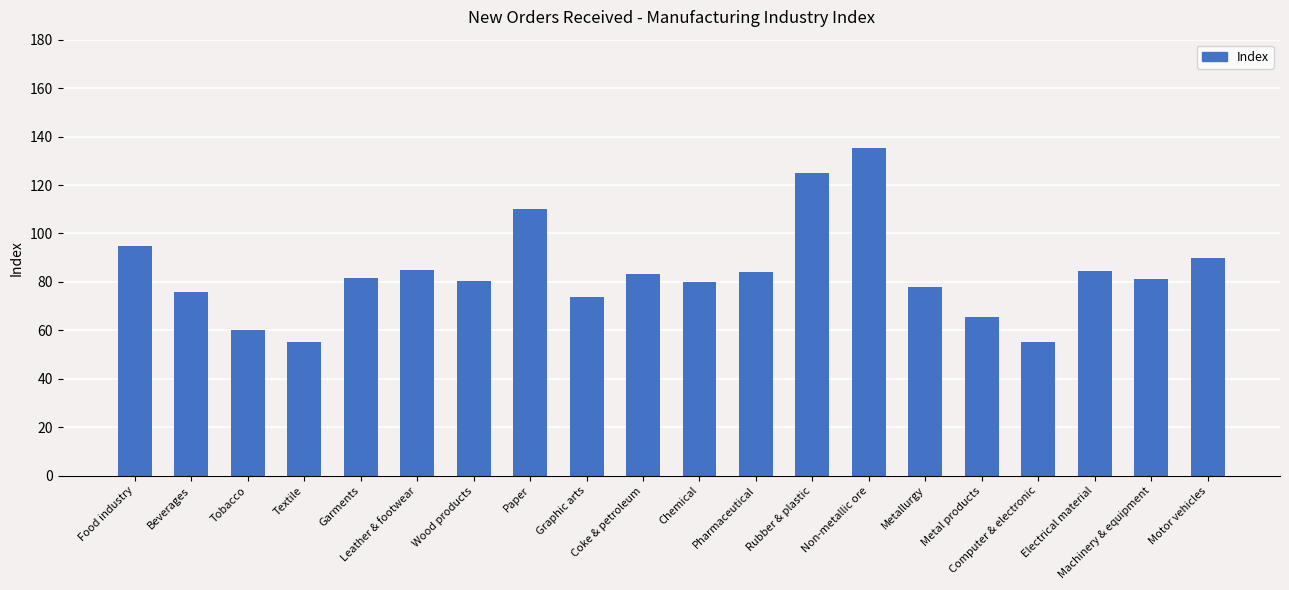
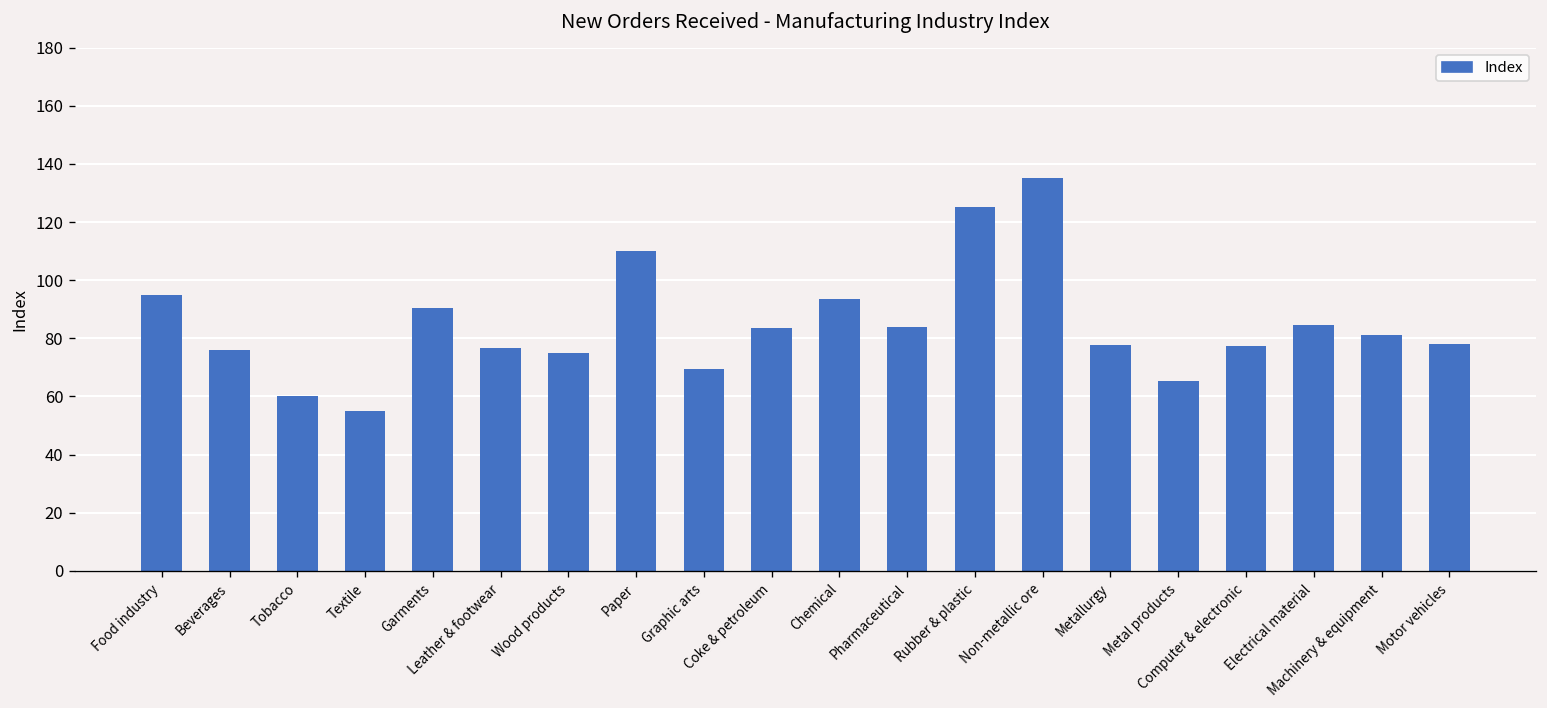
  {
    "Food industry": 95,
    "Beverages": 76,
    "Tobacco": 60,
    "Textile": 55,
-   "Garments": 82,
-   "Leather & footwear": 85,
-   "Wood products": 80,
+   "Garments": 90,
+   "Leather & footwear": 77,
+   "Wood products": 75,
    "Paper": 110,
-   "Graphic arts": 74,
+   "Graphic arts": 70,
    "Coke & petroleum": 83,
-   "Chemical": 80,
+   "Chemical": 94,
    "Pharmaceutical": 84,
    "Rubber & plastic": 125,
    "Non-metallic ore": 135,
    "Metallurgy": 78,
    "Metal products": 65,
-   "Computer & electronic": 55,
+   "Computer & electronic": 77,
    "Electrical material": 85,
    "Machinery & equipment": 81,
-   "Motor vehicles": 90
+   "Motor vehicles": 78
  }
